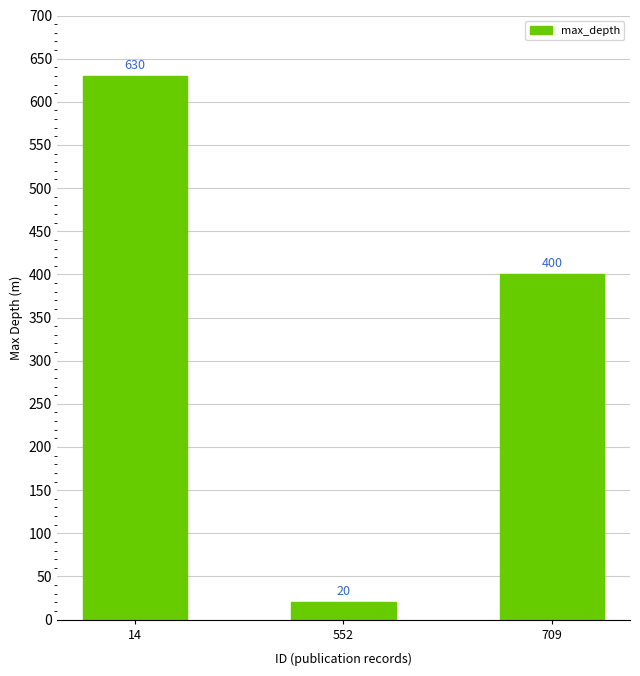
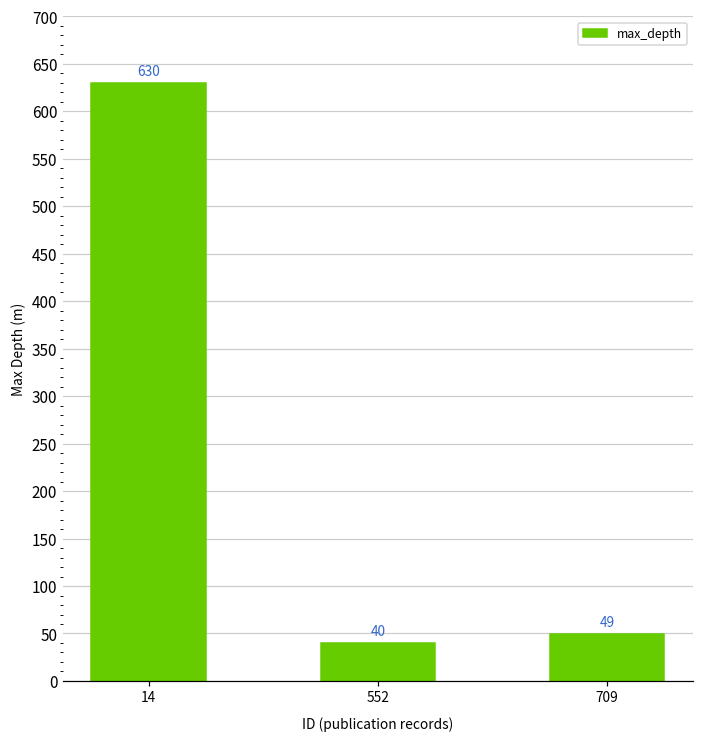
  {
    "14": 630,
-   "552": 20,
-   "709": 400
+   "552": 40,
+   "709": 49
  }
